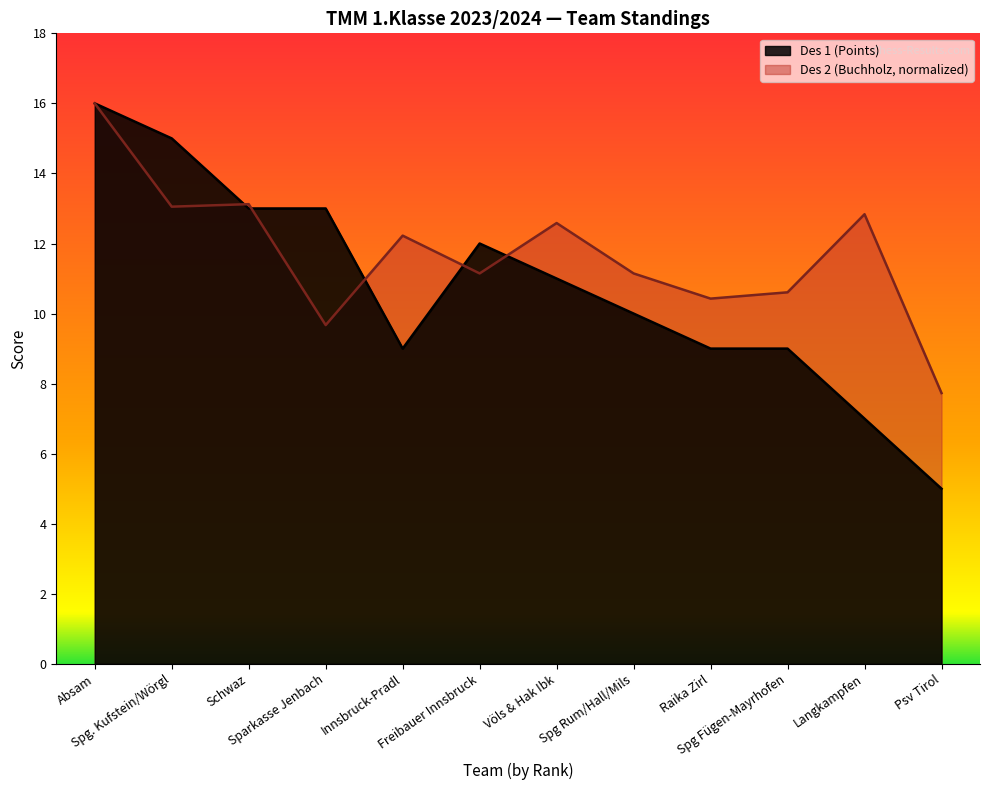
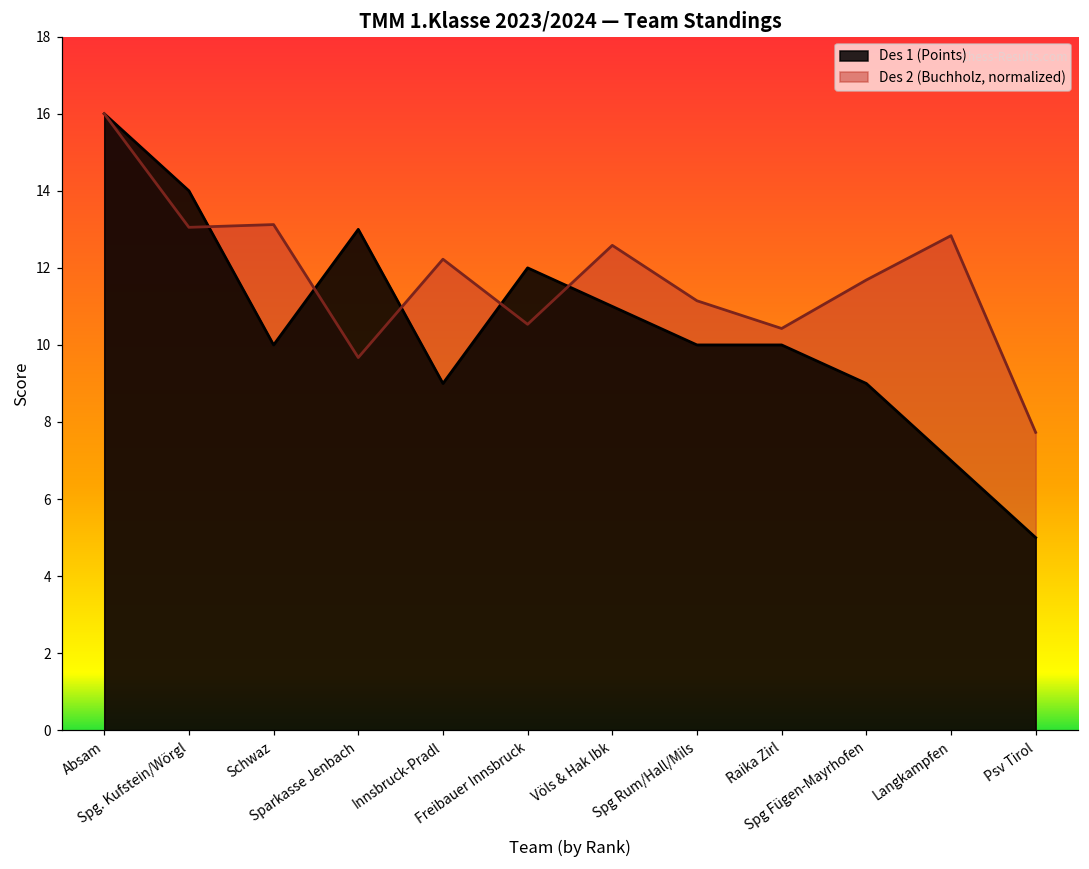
  {
    "Des 1 (Points)": {
-     "Spg. Kufstein/Wörgl": 15,
-     "Schwaz": 13,
+     "Spg. Kufstein/Wörgl": 14,
+     "Schwaz": 10,
      "Sparkasse Jenbach": 13,
      "Innsbruck-Pradl": 9,
      "Freibauer Innsbruck": 12,
      "Völs & Hak Ibk": 11,
      "Spg Rum/Hall/Mils": 10,
-     "Raika Zirl": 9,
+     "Raika Zirl": 10,
      "Spg Fügen-Mayrhofen": 9,
      "Langkampfen": 7,
      "Psv Tirol": 5
    },
    "Des 2 (Buchholz, normalized)": {
      "Spg. Kufstein/Wörgl": 13.1,
      "Schwaz": 13.1,
      "Sparkasse Jenbach": 9.7,
      "Innsbruck-Pradl": 12.2,
-     "Freibauer Innsbruck": 11.1,
+     "Freibauer Innsbruck": 10.5,
      "Völs & Hak Ibk": 12.6,
      "Spg Rum/Hall/Mils": 11.1,
      "Raika Zirl": 10.4,
-     "Spg Fügen-Mayrhofen": 10.6,
+     "Spg Fügen-Mayrhofen": 11.7,
      "Langkampfen": 12.8,
      "Psv Tirol": 7.7
    }
  }
